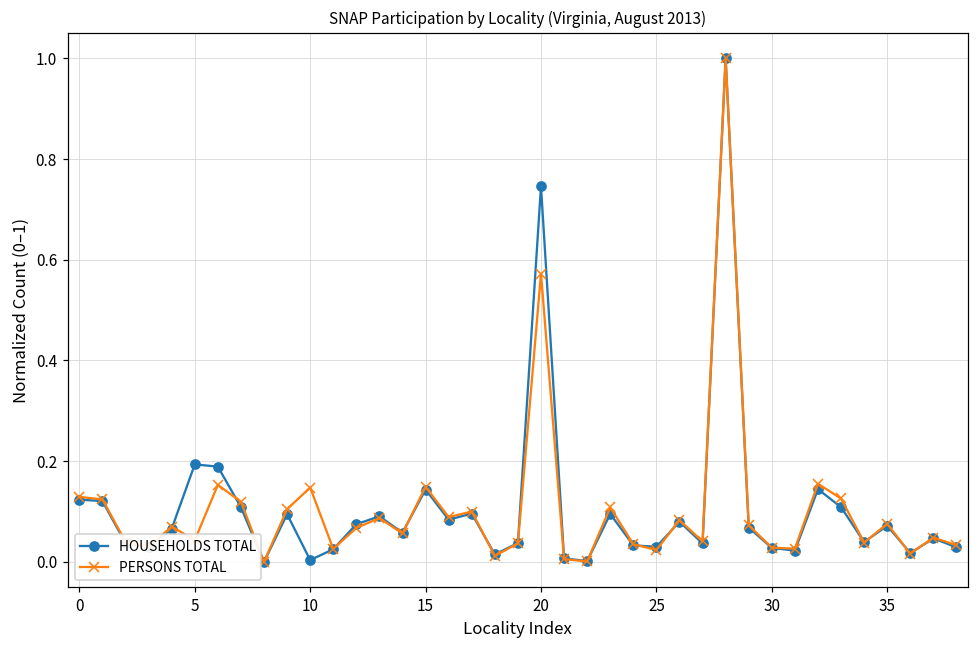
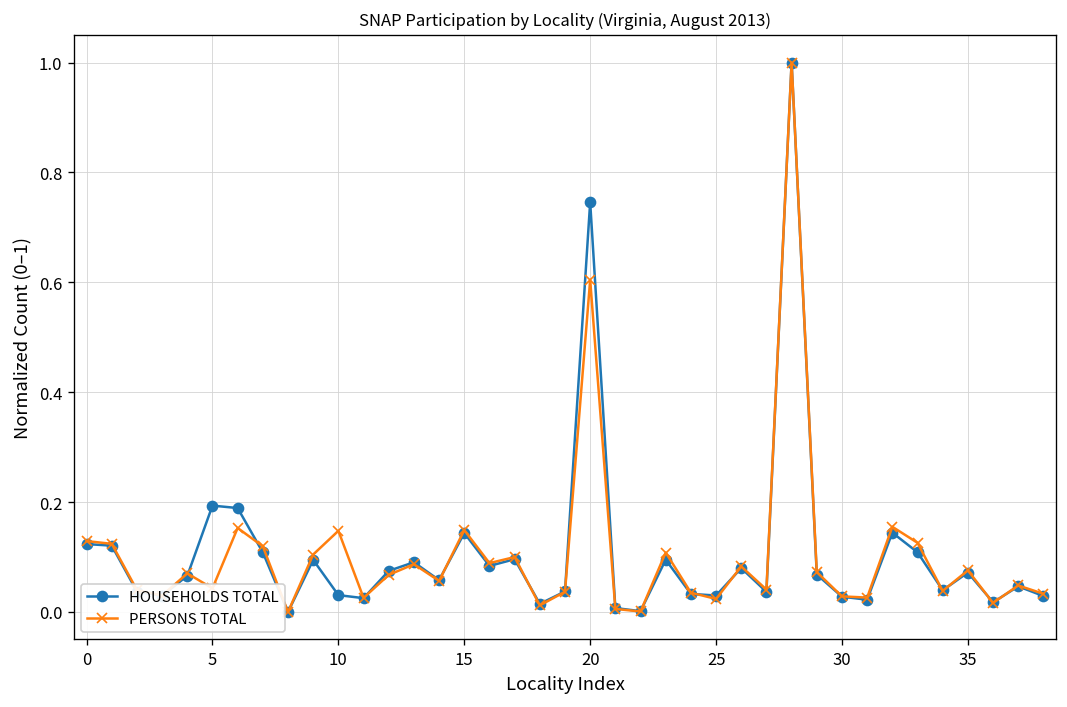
  {
    "HOUSEHOLDS TOTAL": {
      "5": 0.19,
-     "10": 0.00,
+     "10": 0.03,
      "20": 0.75,
      "25": 0.03
    },
    "PERSONS TOTAL": {
      "10": 0.15,
-     "20": 0.57,
+     "20": 0.60,
      "25": 0.02
    }
  }
